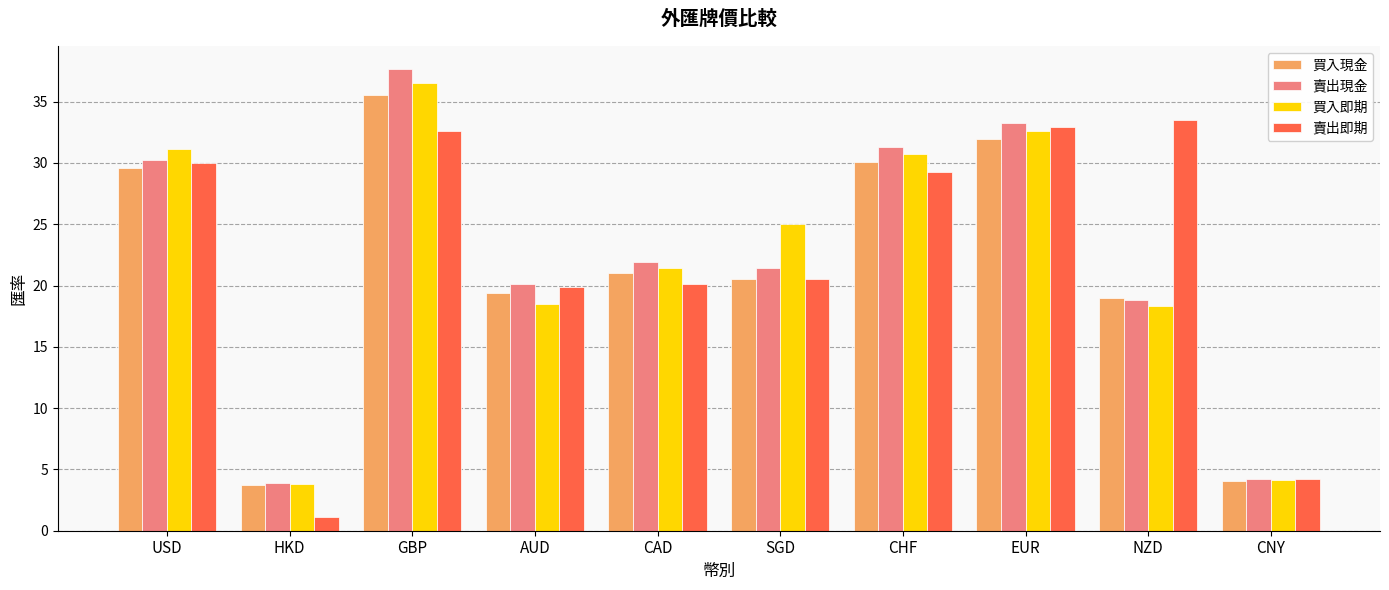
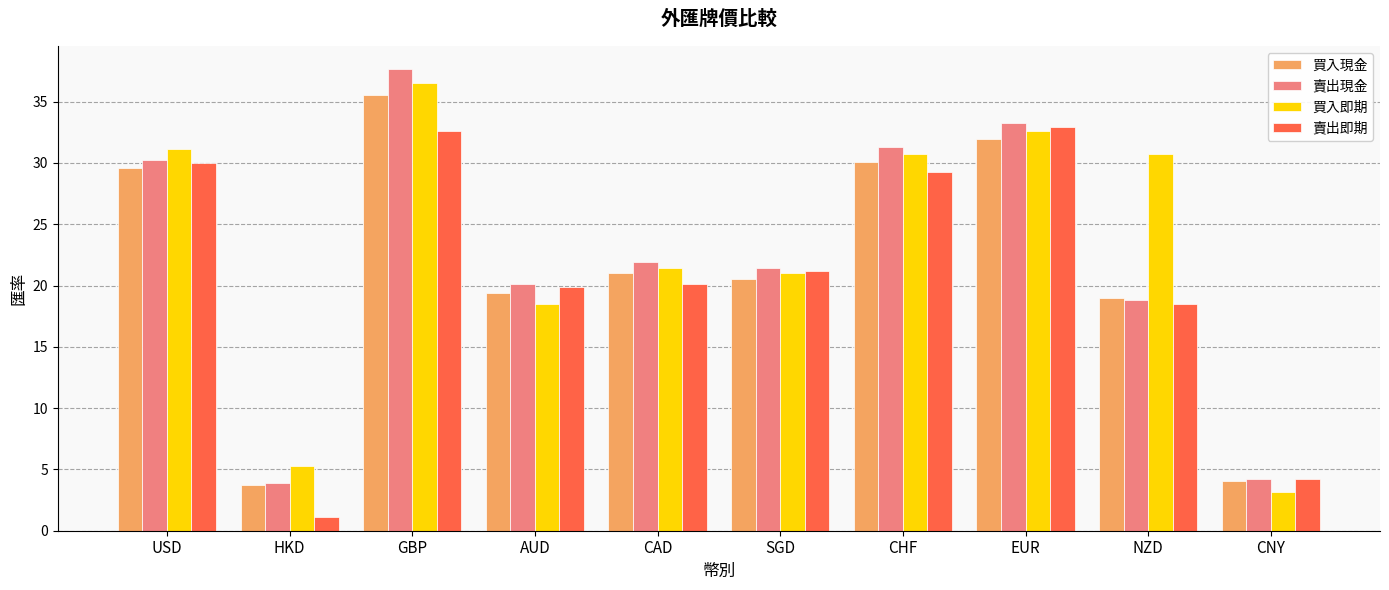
  {
    "買入即期": {
      "USD": 31.2,
-     "HKD": 3.8,
+     "HKD": 5.3,
      "GBP": 36.5,
      "AUD": 18.5,
      "CAD": 21.4,
-     "SGD": 25,
+     "SGD": 21,
      "CHF": 30.7,
      "EUR": 32.6,
-     "NZD": 18.3,
-     "CNY": 4.2
+     "NZD": 30.7,
+     "CNY": 3.1
    },
    "賣出即期": {
      "USD": 30.0,
      "HKD": 1.2,
      "GBP": 32.6,
      "AUD": 19.9,
      "CAD": 20.1,
-     "SGD": 20.5,
+     "SGD": 21.2,
      "CHF": 29.3,
      "EUR": 33.0,
-     "NZD": 33.5,
+     "NZD": 18.5,
      "CNY": 4.2
    }
  }
